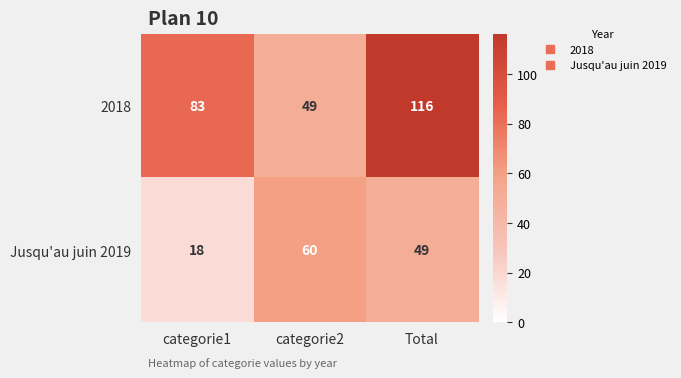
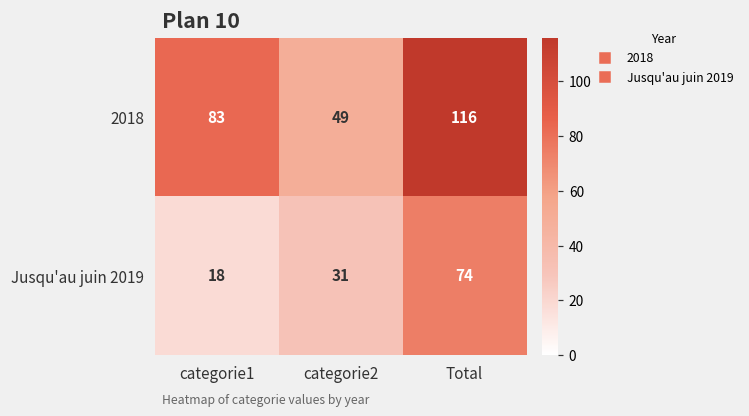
  {
    "2018": {
      "categorie1": 83,
      "categorie2": 49,
      "Total": 116
    },
    "Jusqu'au juin 2019": {
      "categorie1": 18,
-     "categorie2": 60,
-     "Total": 49
+     "categorie2": 31,
+     "Total": 74
    }
  }
